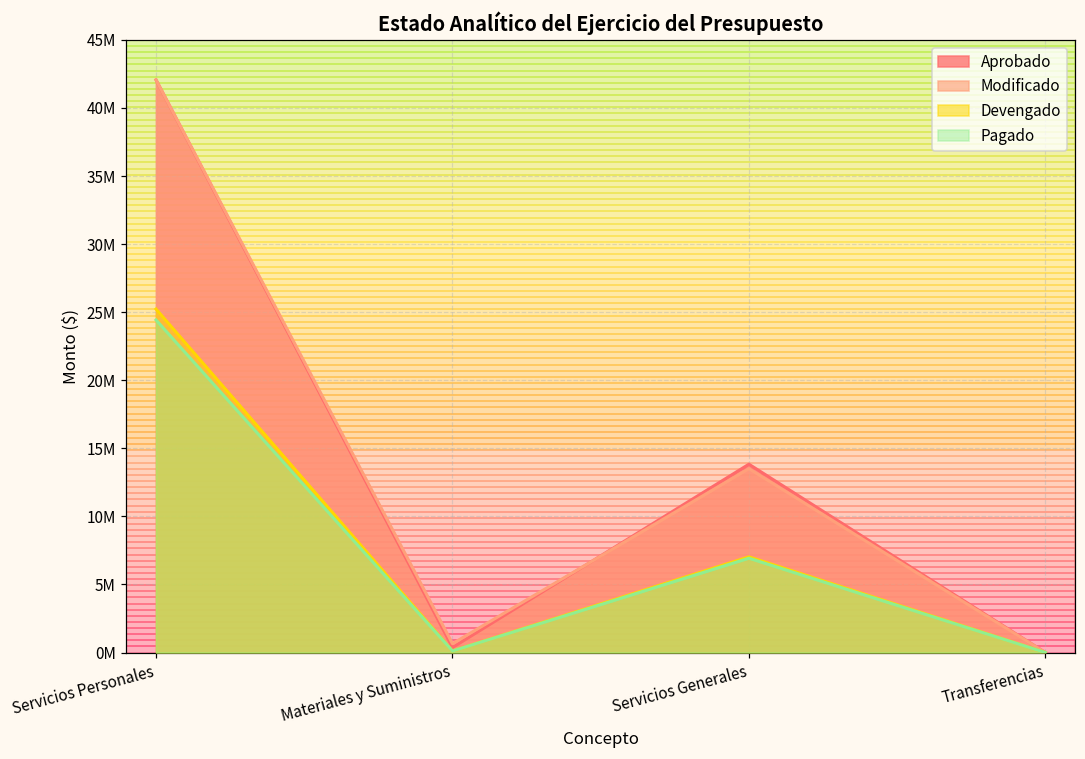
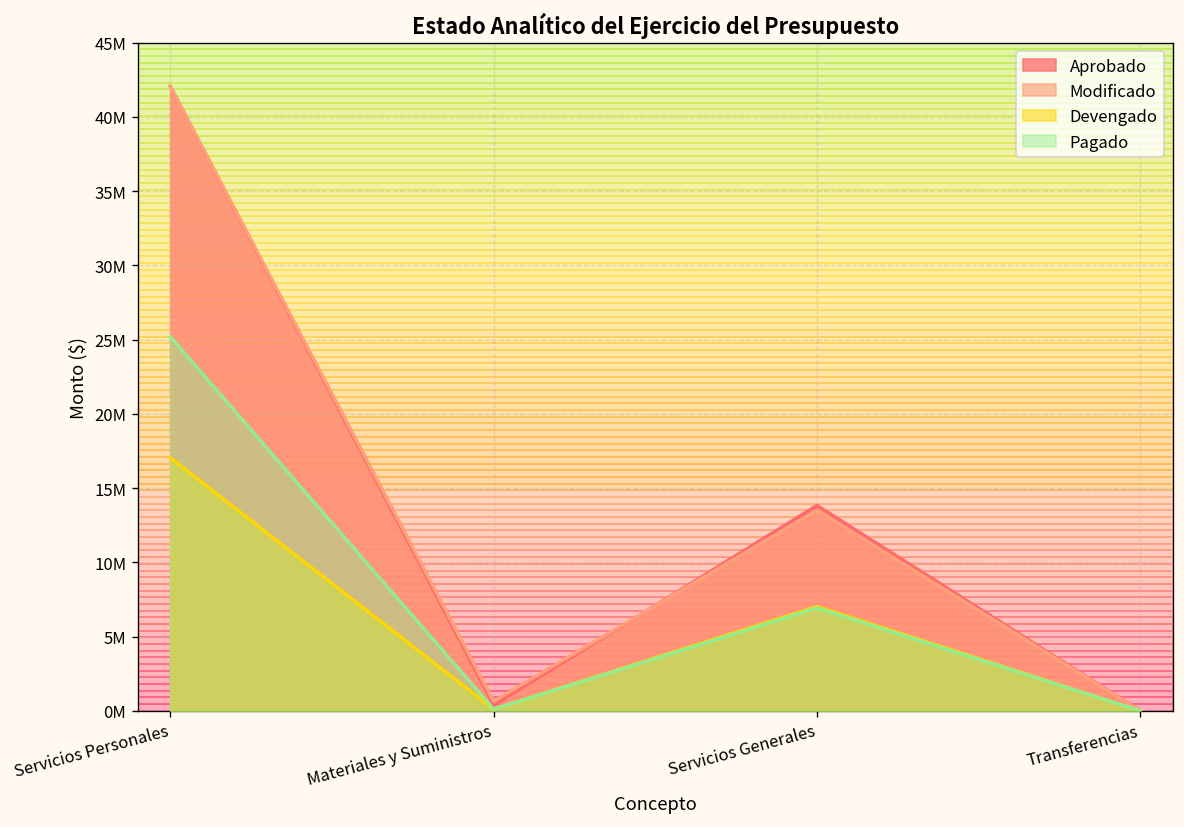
  {
    "Devengado": {
-     "Servicios Personales": 25200000
+     "Servicios Personales": 17000000
    },
    "Pagado": {
-     "Servicios Personales": 24400000
+     "Servicios Personales": 25200000
    }
  }
